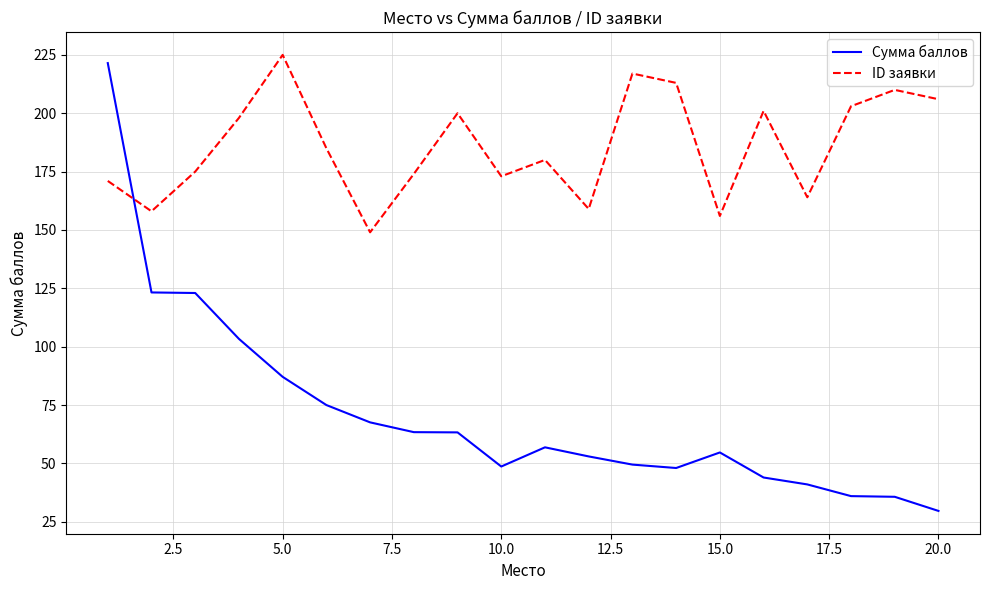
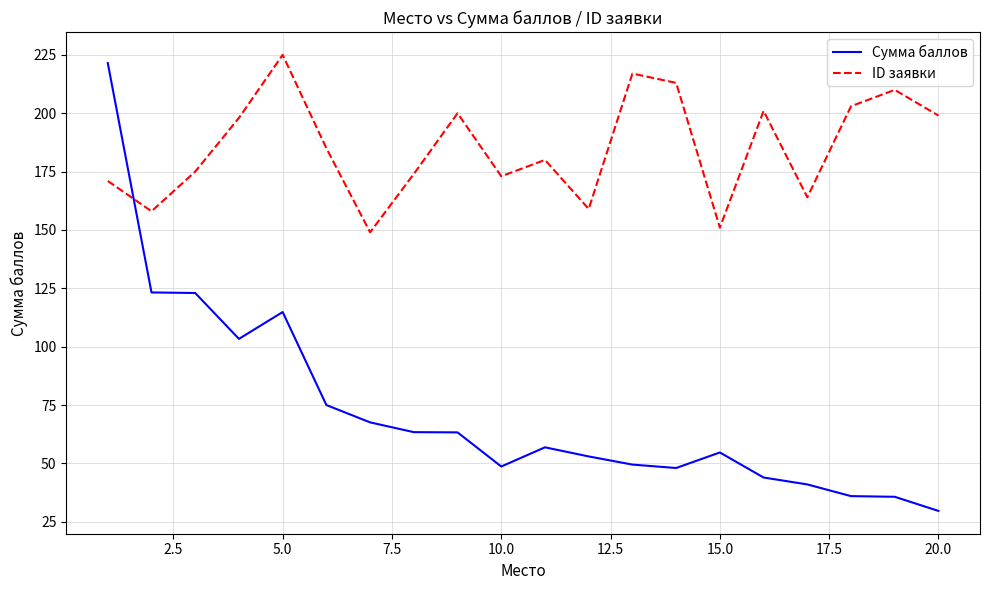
  {
    "Сумма баллов": {
-     "5.0": 87,
+     "5.0": 115,
      "10.0": 49,
      "15.0": 55,
      "20.0": 30
    },
    "ID заявки": {
      "5.0": 225,
      "10.0": 173,
-     "15.0": 156,
-     "20.0": 206
+     "15.0": 151,
+     "20.0": 199
    }
  }
